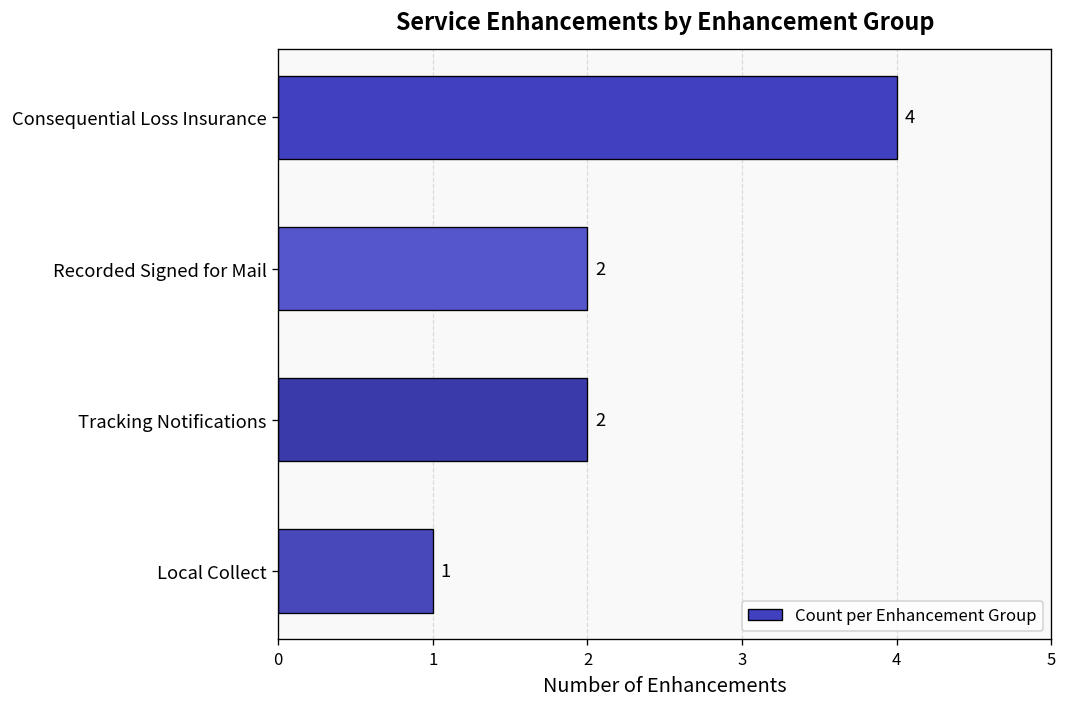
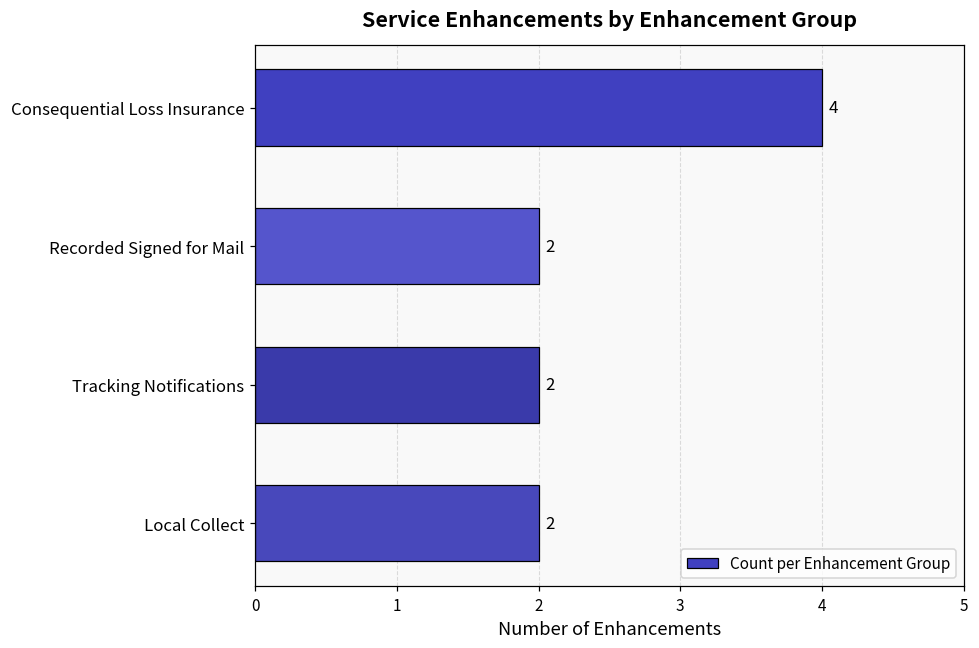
  {
    "Consequential Loss Insurance": 4,
    "Recorded Signed for Mail": 2,
    "Tracking Notifications": 2,
-   "Local Collect": 1
+   "Local Collect": 2
  }
